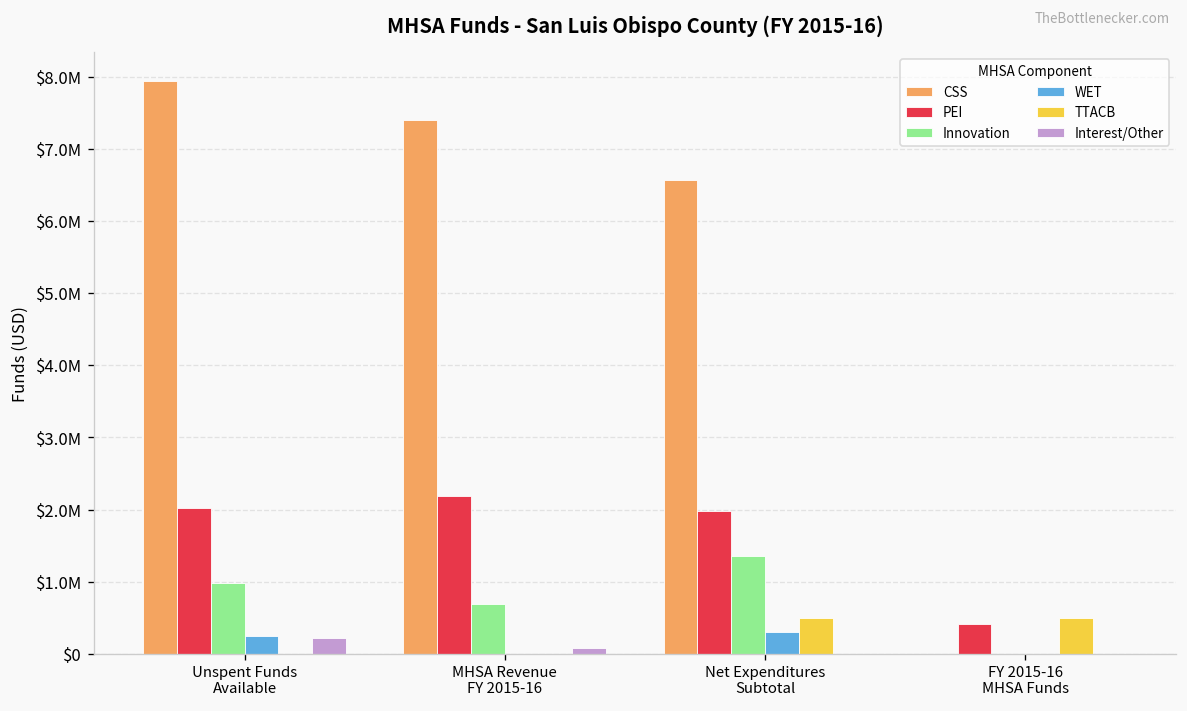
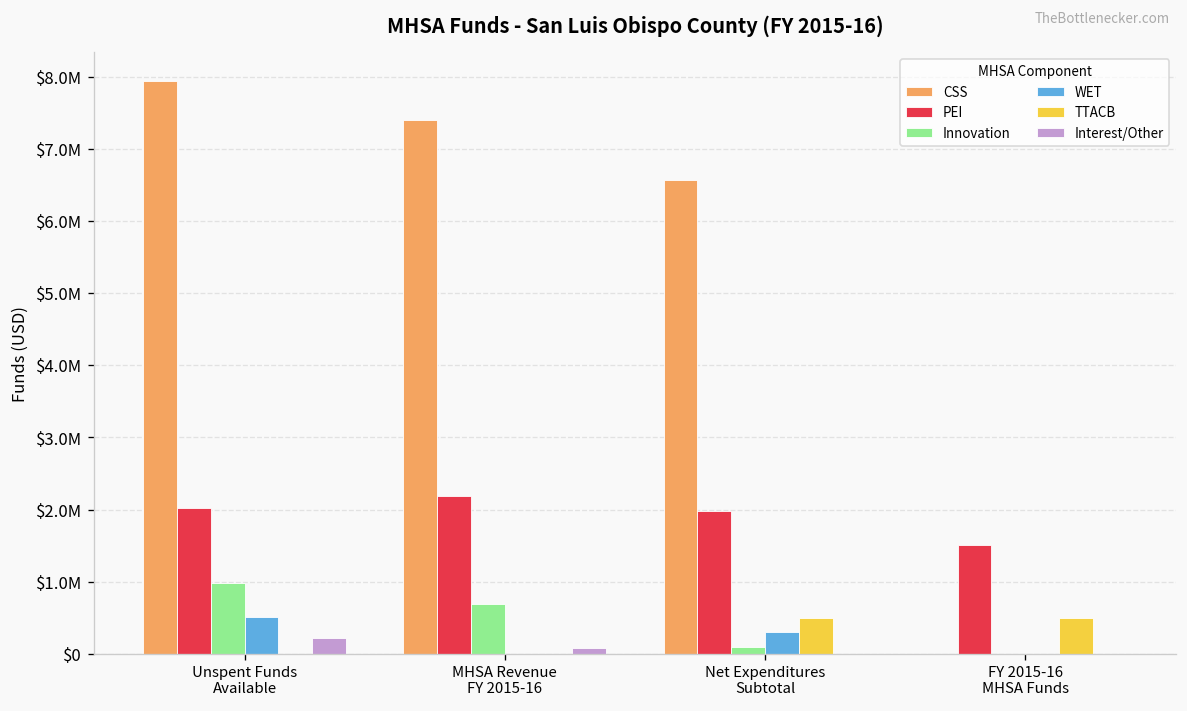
  {
    "PEI": {
      "Unspent Funds Available": "$2000000",
      "MHSA Revenue FY 2015-16": "$2200000",
      "Net Expenditures Subtotal": "$2000000",
-     "FY 2015-16 MHSA Funds": "$400000"
+     "FY 2015-16 MHSA Funds": "$1500000"
    },
    "Innovation": {
      "Unspent Funds Available": "$1000000",
      "MHSA Revenue FY 2015-16": "$700000",
-     "Net Expenditures Subtotal": "$1400000",
+     "Net Expenditures Subtotal": "$100000",
      "FY 2015-16 MHSA Funds": "$0"
    },
    "WET": {
-     "Unspent Funds Available": "$200000",
+     "Unspent Funds Available": "$500000",
      "MHSA Revenue FY 2015-16": "$0",
      "Net Expenditures Subtotal": "$300000",
      "FY 2015-16 MHSA Funds": "$0"
    },
    "Interest/Other": {
      "Unspent Funds Available": "$200000",
      "MHSA Revenue FY 2015-16": "$100000",
      "Net Expenditures Subtotal": "$0",
      "FY 2015-16 MHSA Funds": "$0"
    }
  }
